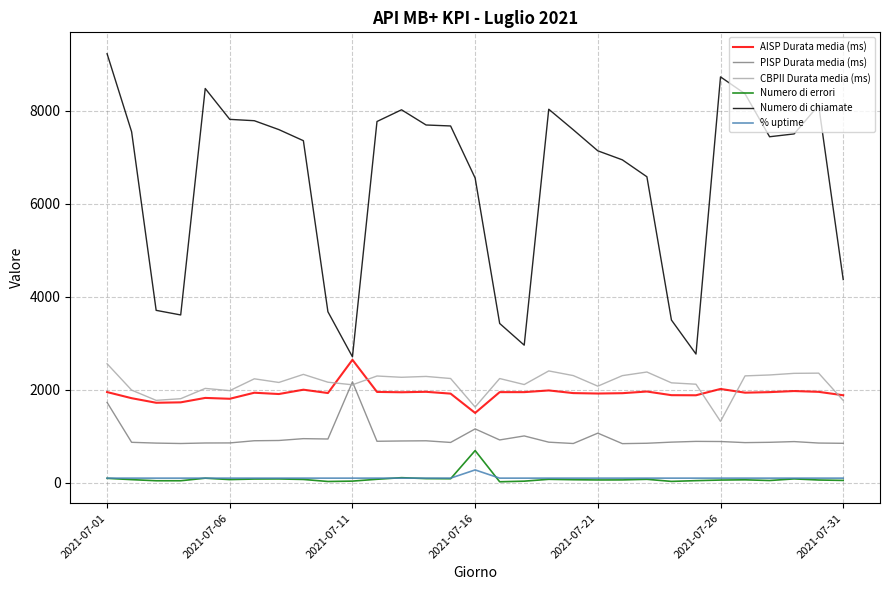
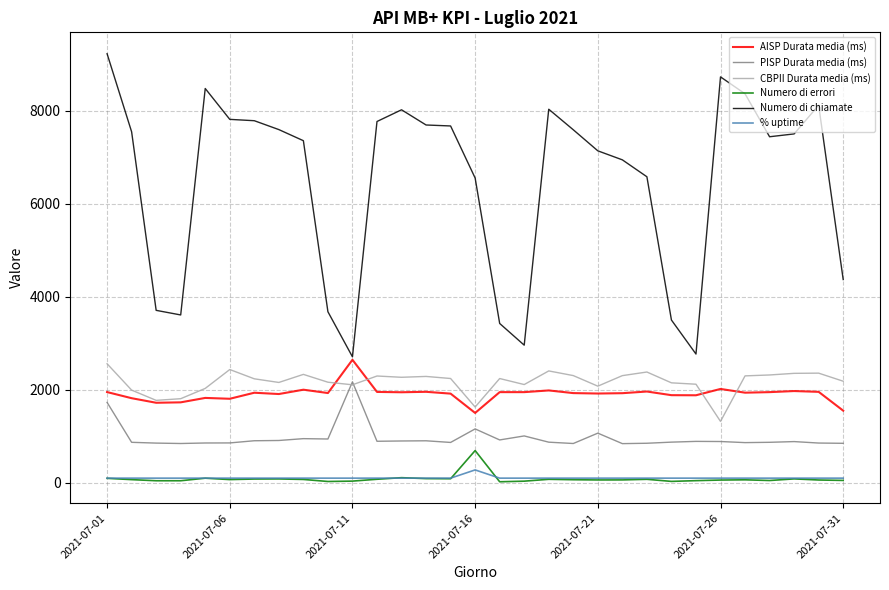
  {
    "AISP Durata media (ms)": {
      "2021-07-01": 2000,
      "2021-07-06": 1800,
      "2021-07-11": 2600,
      "2021-07-16": 1500,
      "2021-07-21": 1900,
      "2021-07-26": 2000,
-     "2021-07-31": 1900
+     "2021-07-31": 1600
    },
    "PISP Durata media (ms)": {
      "2021-07-01": 1700,
      "2021-07-06": 900,
      "2021-07-11": 2200,
      "2021-07-16": 1200,
      "2021-07-21": 1100,
      "2021-07-26": 900,
      "2021-07-31": 800
    },
    "CBPII Durata media (ms)": {
      "2021-07-01": 2600,
-     "2021-07-06": 2000,
+     "2021-07-06": 2400,
      "2021-07-11": 2100,
      "2021-07-16": 1600,
      "2021-07-21": 2100,
      "2021-07-26": 1300,
-     "2021-07-31": 1800
+     "2021-07-31": 2200
    },
    "Numero di errori": {
      "2021-07-11": 0,
      "2021-07-16": 700
    },
    "Numero di chiamate": {
      "2021-07-01": 9200,
      "2021-07-06": 7800,
      "2021-07-11": 2700,
      "2021-07-16": 6600,
      "2021-07-21": 7100,
      "2021-07-26": 8700,
      "2021-07-31": 4400
    },
    "% uptime": {
      "2021-07-11": 100,
      "2021-07-16": 300
    }
  }
